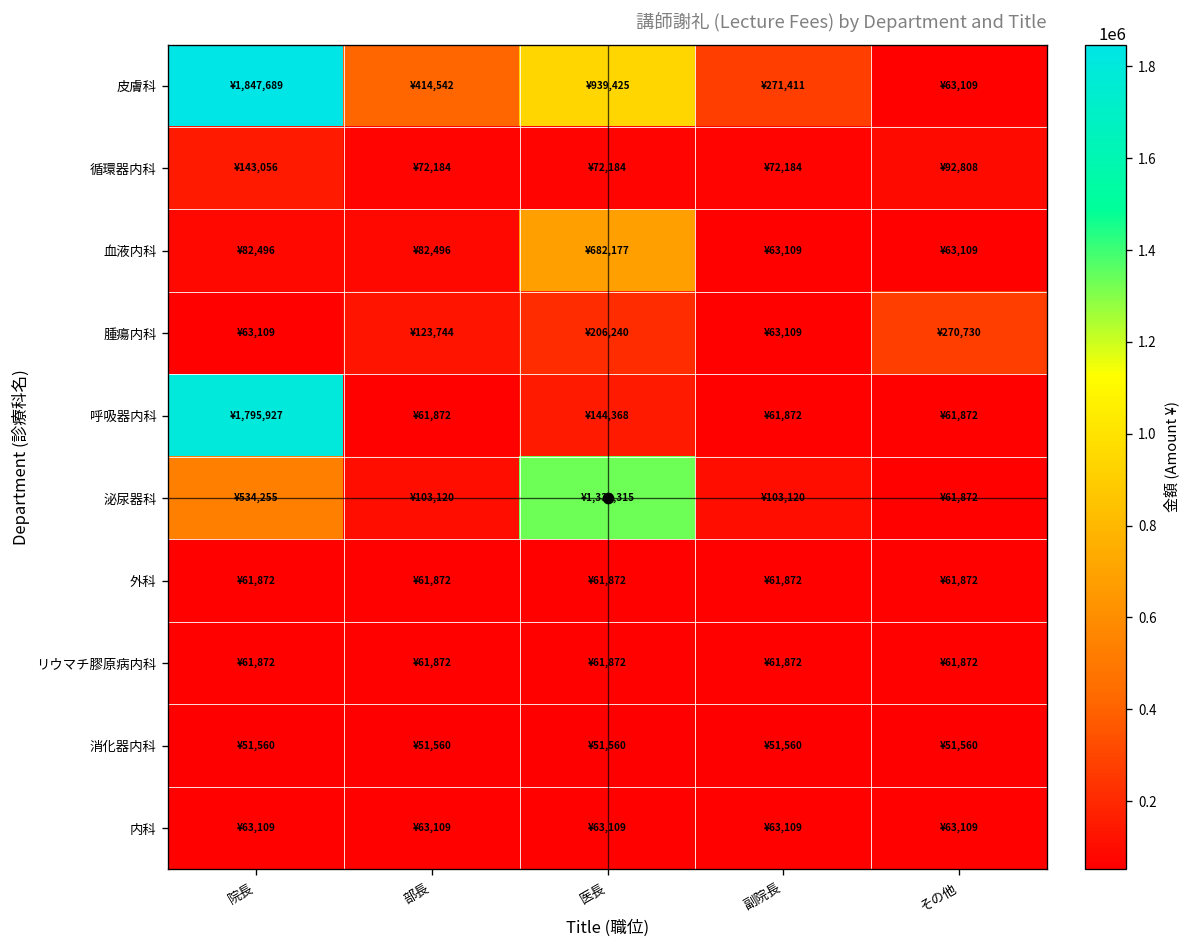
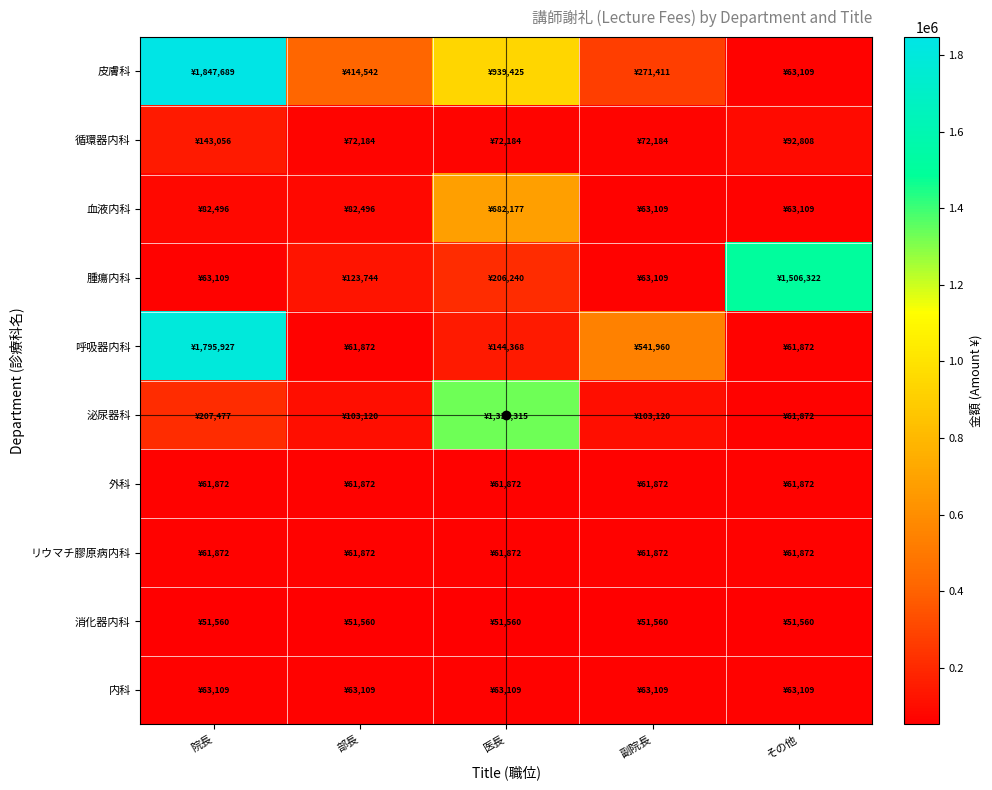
  {
    "皮膚科": {
      "院長": "¥1,847,689",
      "部長": "¥414,542",
      "医長": "¥939,425",
      "副院長": "¥271,411",
      "その他": "¥63,109"
    },
    "循環器内科": {
      "院長": "¥143,056",
      "部長": "¥72,184",
      "医長": "¥72,184",
      "副院長": "¥72,184",
      "その他": "¥92,808"
    },
    "血液内科": {
      "院長": "¥82,496",
      "部長": "¥82,496",
      "医長": "¥682,177",
      "副院長": "¥63,109",
      "その他": "¥63,109"
    },
    "腫瘍内科": {
      "院長": "¥63,109",
      "部長": "¥123,744",
      "医長": "¥206,240",
      "副院長": "¥63,109",
-     "その他": "¥270,730"
+     "その他": "¥1,506,322"
    },
    "呼吸器内科": {
      "院長": "¥1,795,927",
      "部長": "¥61,872",
      "医長": "¥144,368",
-     "副院長": "¥61,872",
+     "副院長": "¥541,960",
      "その他": "¥61,872"
    },
    "泌尿器科": {
-     "院長": "¥534,255",
+     "院長": "¥207,477",
      "部長": "¥103,120",
      "副院長": "¥103,120",
      "その他": "¥61,872"
    },
    "外科": {
      "院長": "¥61,872",
      "部長": "¥61,872",
      "医長": "¥61,872",
      "副院長": "¥61,872",
      "その他": "¥61,872"
    },
    "リウマチ膠原病内科": {
      "院長": "¥61,872",
      "部長": "¥61,872",
      "医長": "¥61,872",
      "副院長": "¥61,872",
      "その他": "¥61,872"
    },
    "消化器内科": {
      "院長": "¥51,560",
      "部長": "¥51,560",
      "医長": "¥51,560",
      "副院長": "¥51,560",
      "その他": "¥51,560"
    },
    "内科": {
      "院長": "¥63,109",
      "部長": "¥63,109",
      "医長": "¥63,109",
      "副院長": "¥63,109",
      "その他": "¥63,109"
    }
  }
